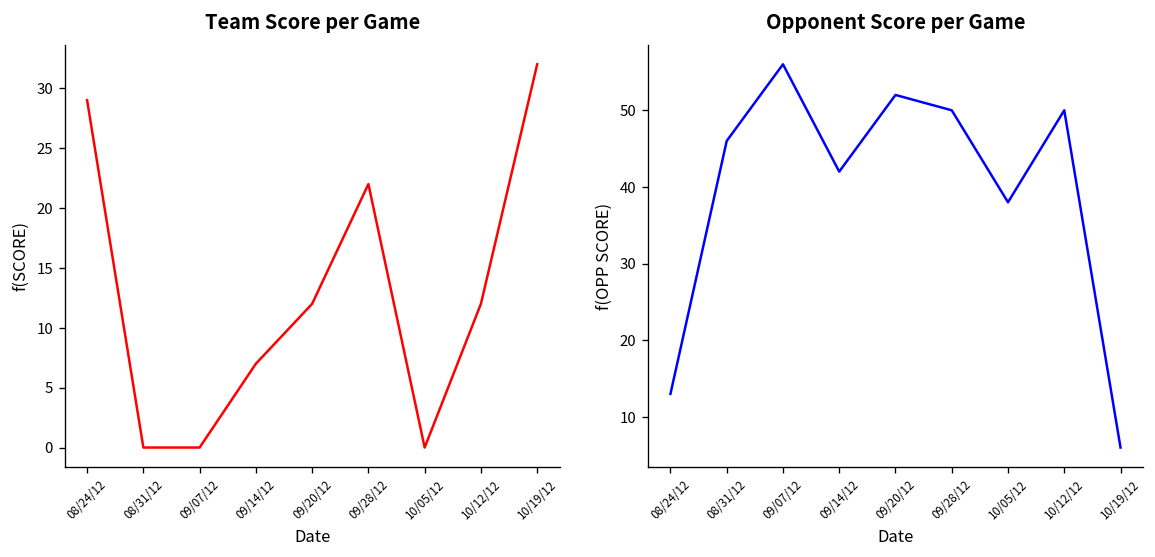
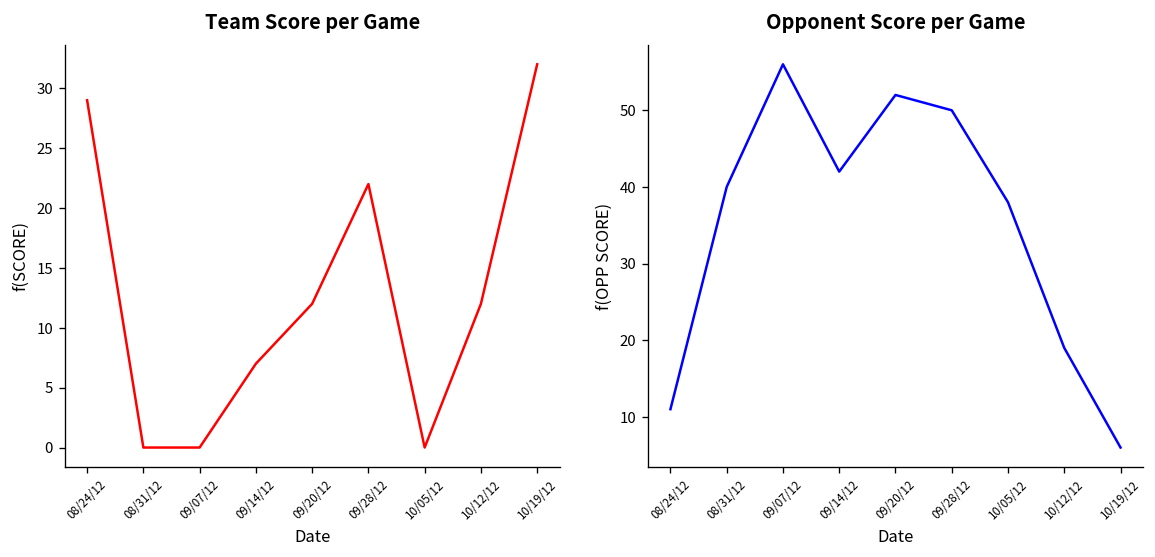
  {
    "Team Score per Game": {
      "08/24/12": 29,
      "08/31/12": 0,
      "09/07/12": 0,
      "09/14/12": 7,
      "09/20/12": 12,
      "09/28/12": 22,
      "10/05/12": 0,
      "10/12/12": 12,
      "10/19/12": 32
    },
    "Opponent Score per Game": {
-     "08/24/12": 13,
-     "08/31/12": 46,
+     "08/24/12": 11,
+     "08/31/12": 40,
      "09/07/12": 56,
      "09/14/12": 42,
      "09/20/12": 52,
      "09/28/12": 50,
      "10/05/12": 38,
-     "10/12/12": 50,
+     "10/12/12": 19,
      "10/19/12": 6
    }
  }
